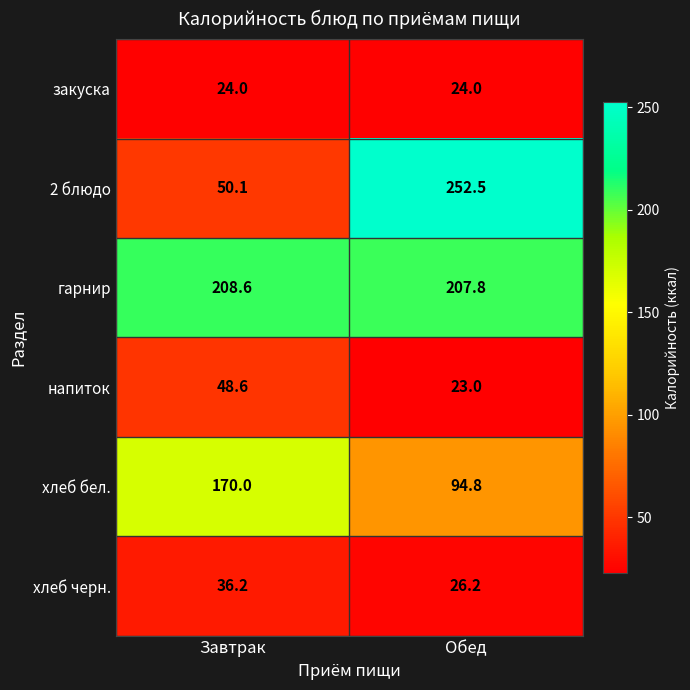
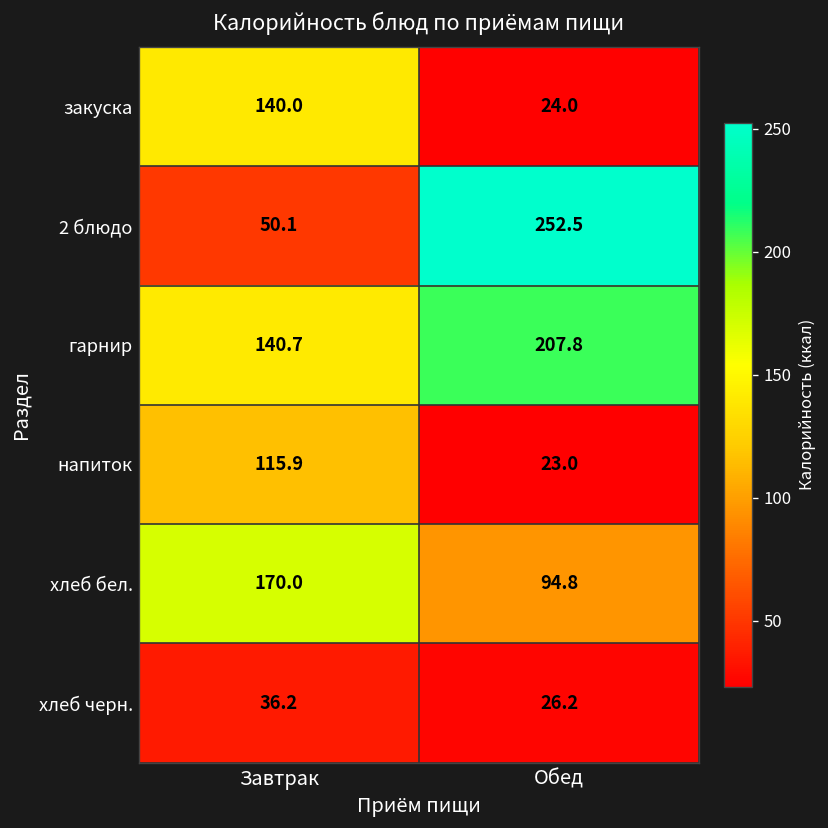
  {
    "закуска": {
-     "Завтрак": 24.0,
+     "Завтрак": 140.0,
      "Обед": 24.0
    },
    "2 блюдо": {
      "Завтрак": 50.1,
      "Обед": 252.5
    },
    "гарнир": {
-     "Завтрак": 208.6,
+     "Завтрак": 140.7,
      "Обед": 207.8
    },
    "напиток": {
-     "Завтрак": 48.6,
+     "Завтрак": 115.9,
      "Обед": 23.0
    },
    "хлеб бел.": {
      "Завтрак": 170.0,
      "Обед": 94.8
    },
    "хлеб черн.": {
      "Завтрак": 36.2,
      "Обед": 26.2
    }
  }
